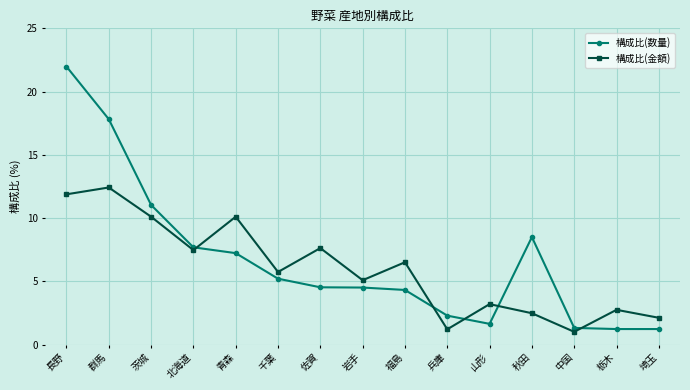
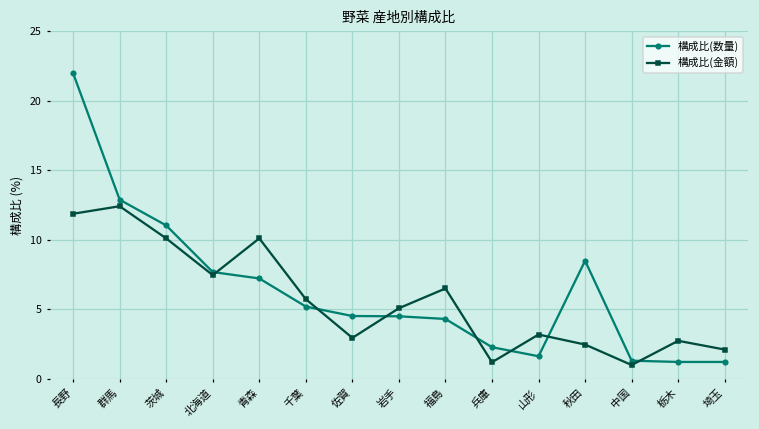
  {
    "構成比(数量)": {
      "長野": 22.0,
-     "群馬": 17.8,
+     "群馬": 12.9,
      "茨城": 11.0,
      "北海道": 7.7,
      "青森": 7.2,
      "千葉": 5.2,
      "佐賀": 4.5,
      "岩手": 4.5,
      "福島": 4.3,
      "兵庫": 2.3,
      "山形": 1.6,
      "秋田": 8.5,
      "中国": 1.3,
      "栃木": 1.2,
      "埼玉": 1.2
    },
    "構成比(金額)": {
      "長野": 11.9,
      "群馬": 12.4,
      "茨城": 10.1,
      "北海道": 7.5,
      "青森": 10.1,
      "千葉": 5.7,
-     "佐賀": 7.6,
+     "佐賀": 3.0,
      "岩手": 5.1,
      "福島": 6.5,
      "兵庫": 1.2,
      "山形": 3.2,
      "秋田": 2.5,
      "中国": 1.0,
      "栃木": 2.8,
      "埼玉": 2.1
    }
  }
